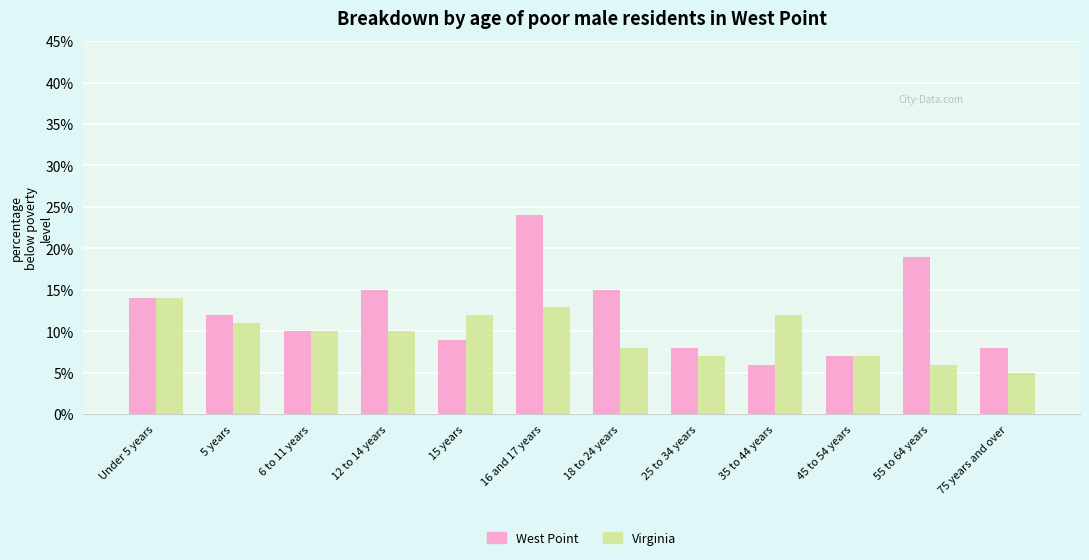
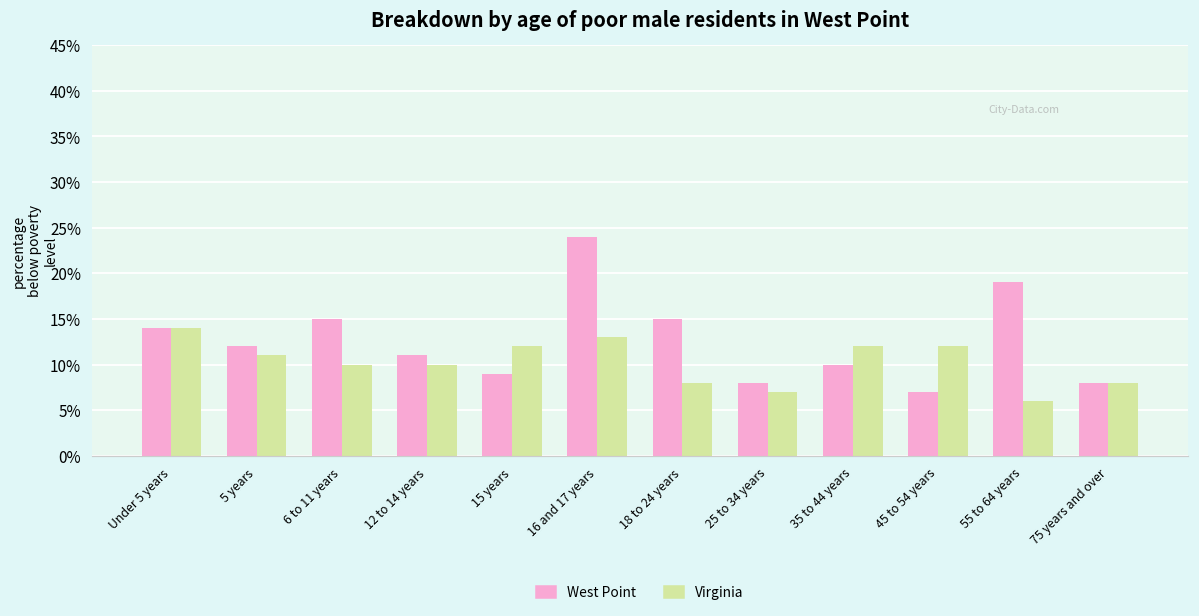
  {
    "West Point": {
      "Under 5 years": "14%",
      "5 years": "12%",
-     "6 to 11 years": "10%",
-     "12 to 14 years": "15%",
+     "6 to 11 years": "15%",
+     "12 to 14 years": "11%",
      "15 years": "9%",
      "16 and 17 years": "24%",
      "18 to 24 years": "15%",
      "25 to 34 years": "8%",
-     "35 to 44 years": "6%",
+     "35 to 44 years": "10%",
      "45 to 54 years": "7%",
      "55 to 64 years": "19%",
      "75 years and over": "8%"
    },
    "Virginia": {
      "Under 5 years": "14%",
      "5 years": "11%",
      "6 to 11 years": "10%",
      "12 to 14 years": "10%",
      "15 years": "12%",
      "16 and 17 years": "13%",
      "18 to 24 years": "8%",
      "25 to 34 years": "7%",
      "35 to 44 years": "12%",
-     "45 to 54 years": "7%",
+     "45 to 54 years": "12%",
      "55 to 64 years": "6%",
-     "75 years and over": "5%"
+     "75 years and over": "8%"
    }
  }
